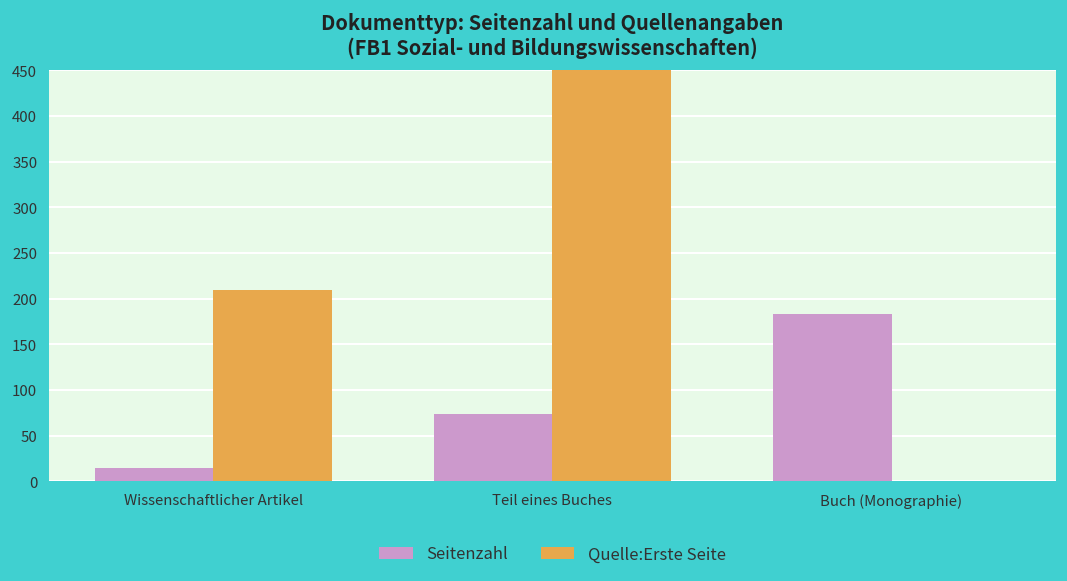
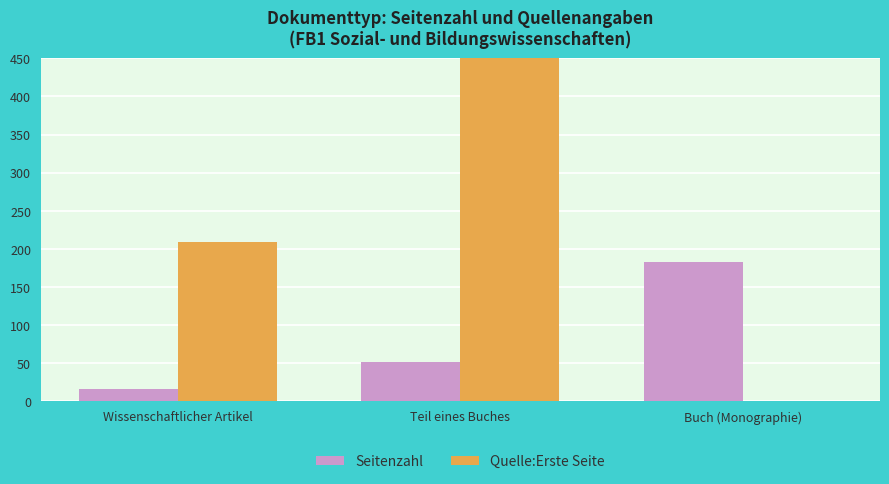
  {
    "Seitenzahl": {
      "Wissenschaftlicher Artikel": 20,
-     "Teil eines Buches": 70,
+     "Teil eines Buches": 50,
      "Buch (Monographie)": 180
    },
    "Quelle:Erste Seite": {
      "Wissenschaftlicher Artikel": 210,
      "Buch (Monographie)": 0
    }
  }
